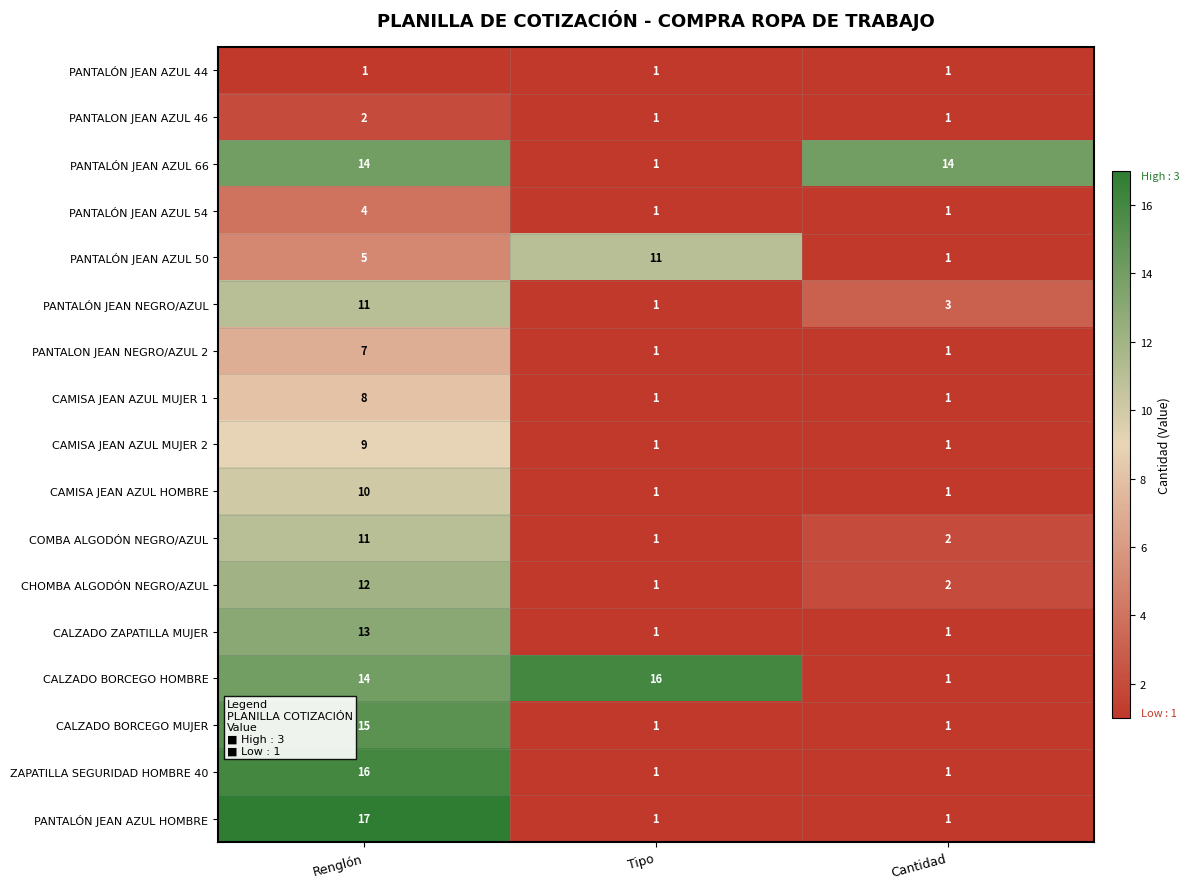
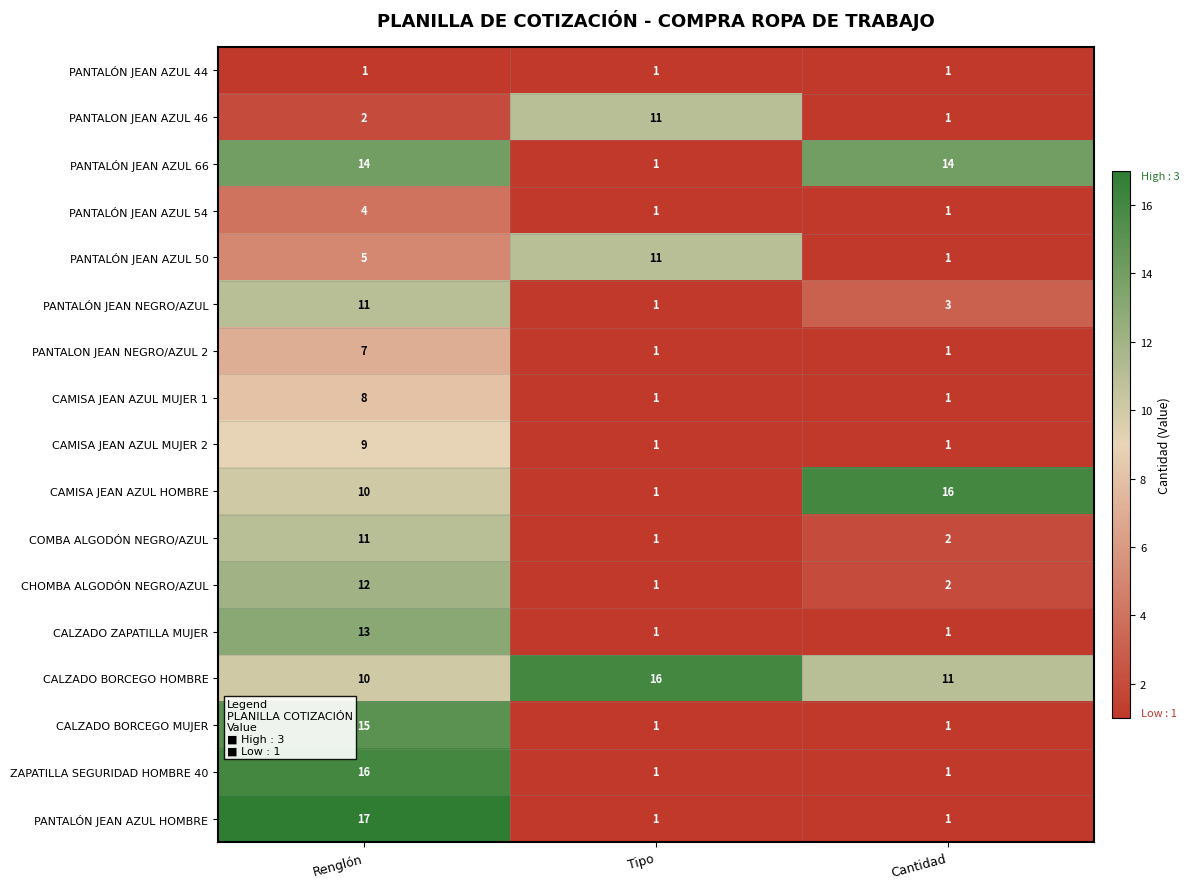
  {
    "PANTALÓN JEAN AZUL 44": {
      "Renglón": 1,
      "Tipo": 1,
      "Cantidad": 1
    },
    "PANTALON JEAN AZUL 46": {
      "Renglón": 2,
-     "Tipo": 1,
+     "Tipo": 11,
      "Cantidad": 1
    },
    "PANTALÓN JEAN AZUL 66": {
      "Renglón": 14,
      "Tipo": 1,
      "Cantidad": 14
    },
    "PANTALÓN JEAN AZUL 54": {
      "Renglón": 4,
      "Tipo": 1,
      "Cantidad": 1
    },
    "PANTALÓN JEAN AZUL 50": {
      "Renglón": 5,
      "Tipo": 11,
      "Cantidad": 1
    },
    "PANTALÓN JEAN NEGRO/AZUL": {
      "Renglón": 11,
      "Tipo": 1,
      "Cantidad": 3
    },
    "PANTALON JEAN NEGRO/AZUL 2": {
      "Renglón": 7,
      "Tipo": 1,
      "Cantidad": 1
    },
    "CAMISA JEAN AZUL MUJER 1": {
      "Renglón": 8,
      "Tipo": 1,
      "Cantidad": 1
    },
    "CAMISA JEAN AZUL MUJER 2": {
      "Renglón": 9,
      "Tipo": 1,
      "Cantidad": 1
    },
    "CAMISA JEAN AZUL HOMBRE": {
      "Renglón": 10,
      "Tipo": 1,
-     "Cantidad": 1
+     "Cantidad": 16
    },
    "COMBA ALGODÓN NEGRO/AZUL": {
      "Renglón": 11,
      "Tipo": 1,
      "Cantidad": 2
    },
    "CHOMBA ALGODÓN NEGRO/AZUL": {
      "Renglón": 12,
      "Tipo": 1,
      "Cantidad": 2
    },
    "CALZADO ZAPATILLA MUJER": {
      "Renglón": 13,
      "Tipo": 1,
      "Cantidad": 1
    },
    "CALZADO BORCEGO HOMBRE": {
-     "Renglón": 14,
+     "Renglón": 10,
      "Tipo": 16,
-     "Cantidad": 1
+     "Cantidad": 11
    },
    "CALZADO BORCEGO MUJER": {
      "Renglón": 15,
      "Tipo": 1,
      "Cantidad": 1
    },
    "ZAPATILLA SEGURIDAD HOMBRE 40": {
      "Renglón": 16,
      "Tipo": 1,
      "Cantidad": 1
    },
    "PANTALÓN JEAN AZUL HOMBRE": {
      "Renglón": 17,
      "Tipo": 1,
      "Cantidad": 1
    }
  }
